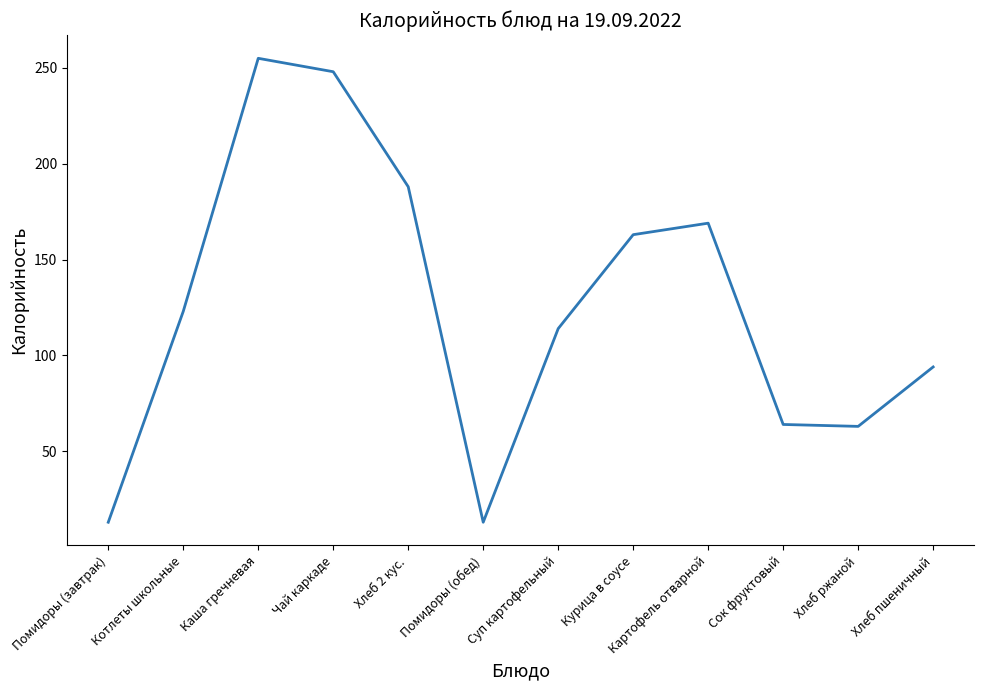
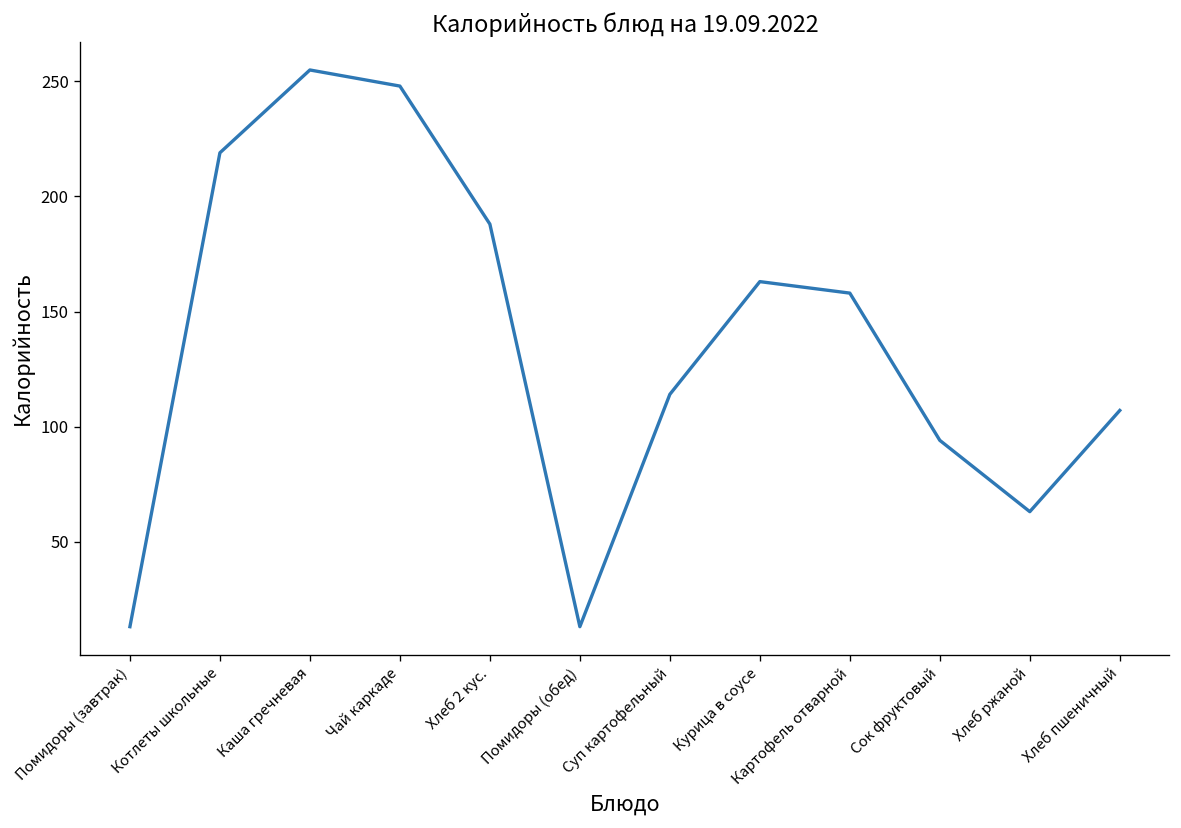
  {
    "Помидоры (завтрак)": 13,
-   "Котлеты школьные": 123,
+   "Котлеты школьные": 219,
    "Каша гречневая": 255,
    "Чай каркаде": 248,
    "Хлеб 2 кус.": 188,
    "Помидоры (обед)": 13,
    "Суп картофельный": 114,
    "Курица в соусе": 163,
-   "Картофель отварной": 169,
-   "Сок фруктовый": 64,
+   "Картофель отварной": 158,
+   "Сок фруктовый": 94,
    "Хлеб ржаной": 63,
-   "Хлеб пшеничный": 94
+   "Хлеб пшеничный": 107
  }
